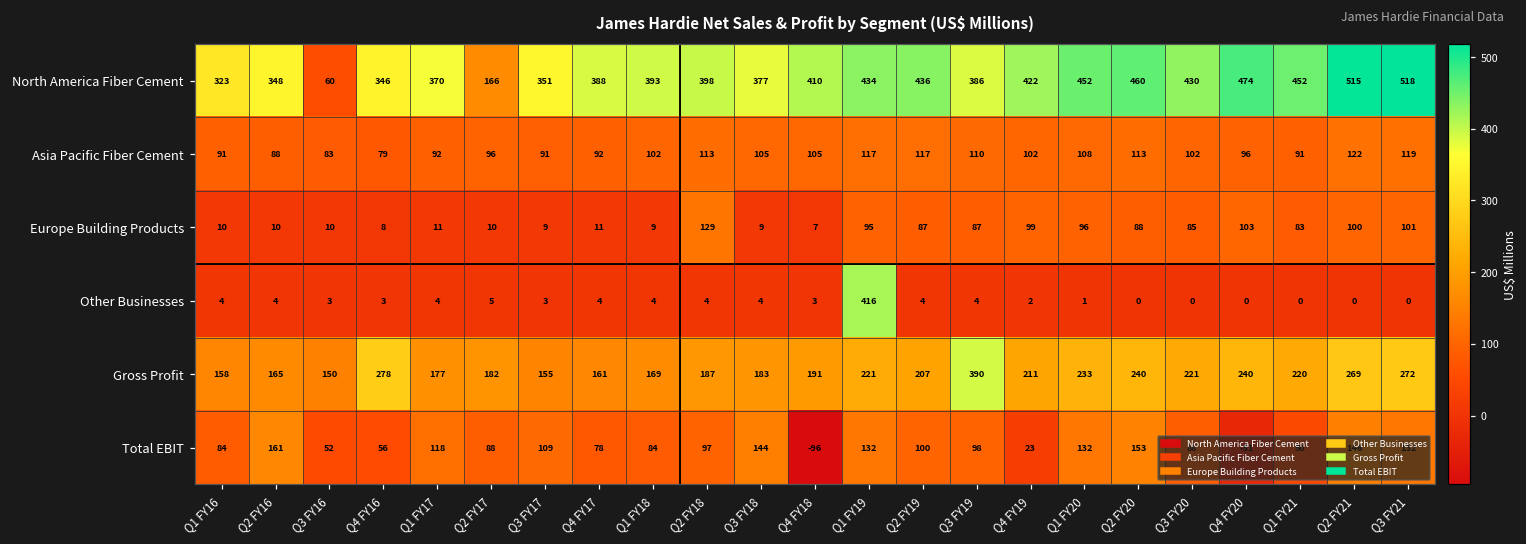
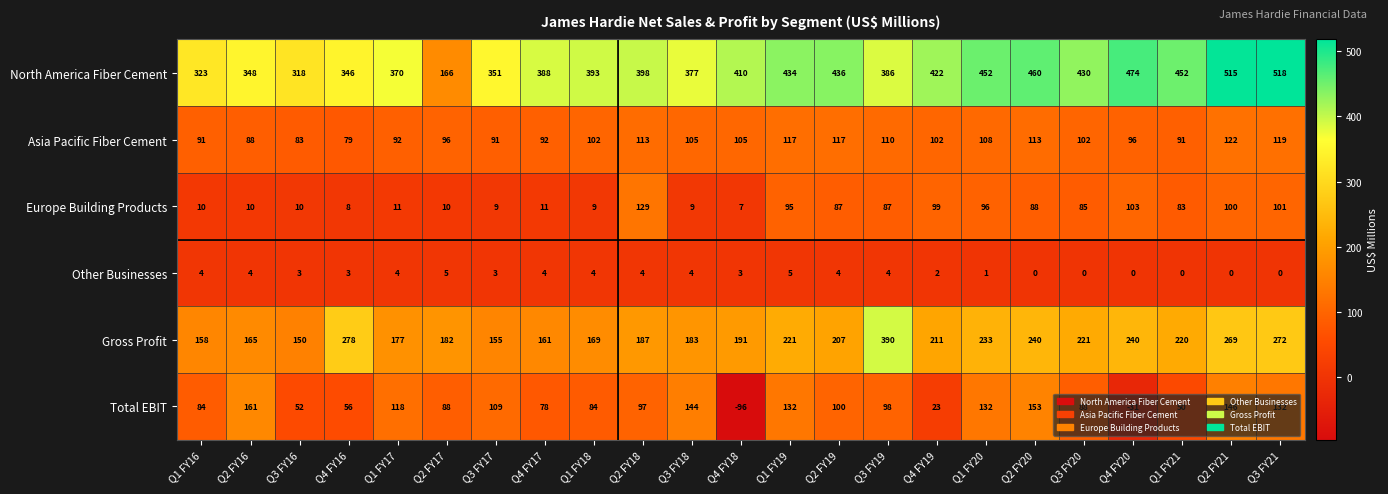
  {
    "North America Fiber Cement": {
      "Q1 FY16": 323,
      "Q2 FY16": 348,
-     "Q3 FY16": 60,
+     "Q3 FY16": 318,
      "Q4 FY16": 346,
      "Q1 FY17": 370,
      "Q2 FY17": 166,
      "Q3 FY17": 351,
      "Q4 FY17": 388,
      "Q1 FY18": 393,
      "Q2 FY18": 398,
      "Q3 FY18": 377,
      "Q4 FY18": 410,
      "Q1 FY19": 434,
      "Q2 FY19": 436,
      "Q3 FY19": 386,
      "Q4 FY19": 422,
      "Q1 FY20": 452,
      "Q2 FY20": 460,
      "Q3 FY20": 430,
      "Q4 FY20": 474,
      "Q1 FY21": 452,
      "Q2 FY21": 515,
      "Q3 FY21": 518
    },
    "Asia Pacific Fiber Cement": {
      "Q1 FY16": 91,
      "Q2 FY16": 88,
      "Q3 FY16": 83,
      "Q4 FY16": 79,
      "Q1 FY17": 92,
      "Q2 FY17": 96,
      "Q3 FY17": 91,
      "Q4 FY17": 92,
      "Q1 FY18": 102,
      "Q2 FY18": 113,
      "Q3 FY18": 105,
      "Q4 FY18": 105,
      "Q1 FY19": 117,
      "Q2 FY19": 117,
      "Q3 FY19": 110,
      "Q4 FY19": 102,
      "Q1 FY20": 108,
      "Q2 FY20": 113,
      "Q3 FY20": 102,
      "Q4 FY20": 96,
      "Q1 FY21": 91,
      "Q2 FY21": 122,
      "Q3 FY21": 119
    },
    "Europe Building Products": {
      "Q1 FY16": 10,
      "Q2 FY16": 10,
      "Q3 FY16": 10,
      "Q4 FY16": 8,
      "Q1 FY17": 11,
      "Q2 FY17": 10,
      "Q3 FY17": 9,
      "Q4 FY17": 11,
      "Q1 FY18": 9,
      "Q2 FY18": 129,
      "Q3 FY18": 9,
      "Q4 FY18": 7,
      "Q1 FY19": 95,
      "Q2 FY19": 87,
      "Q3 FY19": 87,
      "Q4 FY19": 99,
      "Q1 FY20": 96,
      "Q2 FY20": 88,
      "Q3 FY20": 85,
      "Q4 FY20": 103,
      "Q1 FY21": 83,
      "Q2 FY21": 100,
      "Q3 FY21": 101
    },
    "Other Businesses": {
      "Q1 FY16": 4,
      "Q2 FY16": 4,
      "Q3 FY16": 3,
      "Q4 FY16": 3,
      "Q1 FY17": 4,
      "Q2 FY17": 5,
      "Q3 FY17": 3,
      "Q4 FY17": 4,
      "Q1 FY18": 4,
      "Q2 FY18": 4,
      "Q3 FY18": 4,
      "Q4 FY18": 3,
-     "Q1 FY19": 416,
+     "Q1 FY19": 5,
      "Q2 FY19": 4,
      "Q3 FY19": 4,
      "Q4 FY19": 2,
      "Q1 FY20": 1,
      "Q2 FY20": 0,
      "Q3 FY20": 0,
      "Q4 FY20": 0,
      "Q1 FY21": 0,
      "Q2 FY21": 0,
      "Q3 FY21": 0
    },
    "Gross Profit": {
      "Q1 FY16": 158,
      "Q2 FY16": 165,
      "Q3 FY16": 150,
      "Q4 FY16": 278,
      "Q1 FY17": 177,
      "Q2 FY17": 182,
      "Q3 FY17": 155,
      "Q4 FY17": 161,
      "Q1 FY18": 169,
      "Q2 FY18": 187,
      "Q3 FY18": 183,
      "Q4 FY18": 191,
      "Q1 FY19": 221,
      "Q2 FY19": 207,
      "Q3 FY19": 390,
      "Q4 FY19": 211,
      "Q1 FY20": 233,
      "Q2 FY20": 240,
      "Q3 FY20": 221,
      "Q4 FY20": 240,
      "Q1 FY21": 220,
      "Q2 FY21": 269,
      "Q3 FY21": 272
    },
    "Total EBIT": {
      "Q1 FY16": 84,
      "Q2 FY16": 161,
      "Q3 FY16": 52,
      "Q4 FY16": 56,
      "Q1 FY17": 118,
      "Q2 FY17": 88,
      "Q3 FY17": 109,
      "Q4 FY17": 78,
      "Q1 FY18": 84,
      "Q2 FY18": 97,
      "Q3 FY18": 144,
      "Q4 FY18": -96,
      "Q1 FY19": 132,
      "Q2 FY19": 100,
      "Q3 FY19": 98,
      "Q4 FY19": 23,
      "Q1 FY20": 132,
      "Q2 FY20": 153
    }
  }
